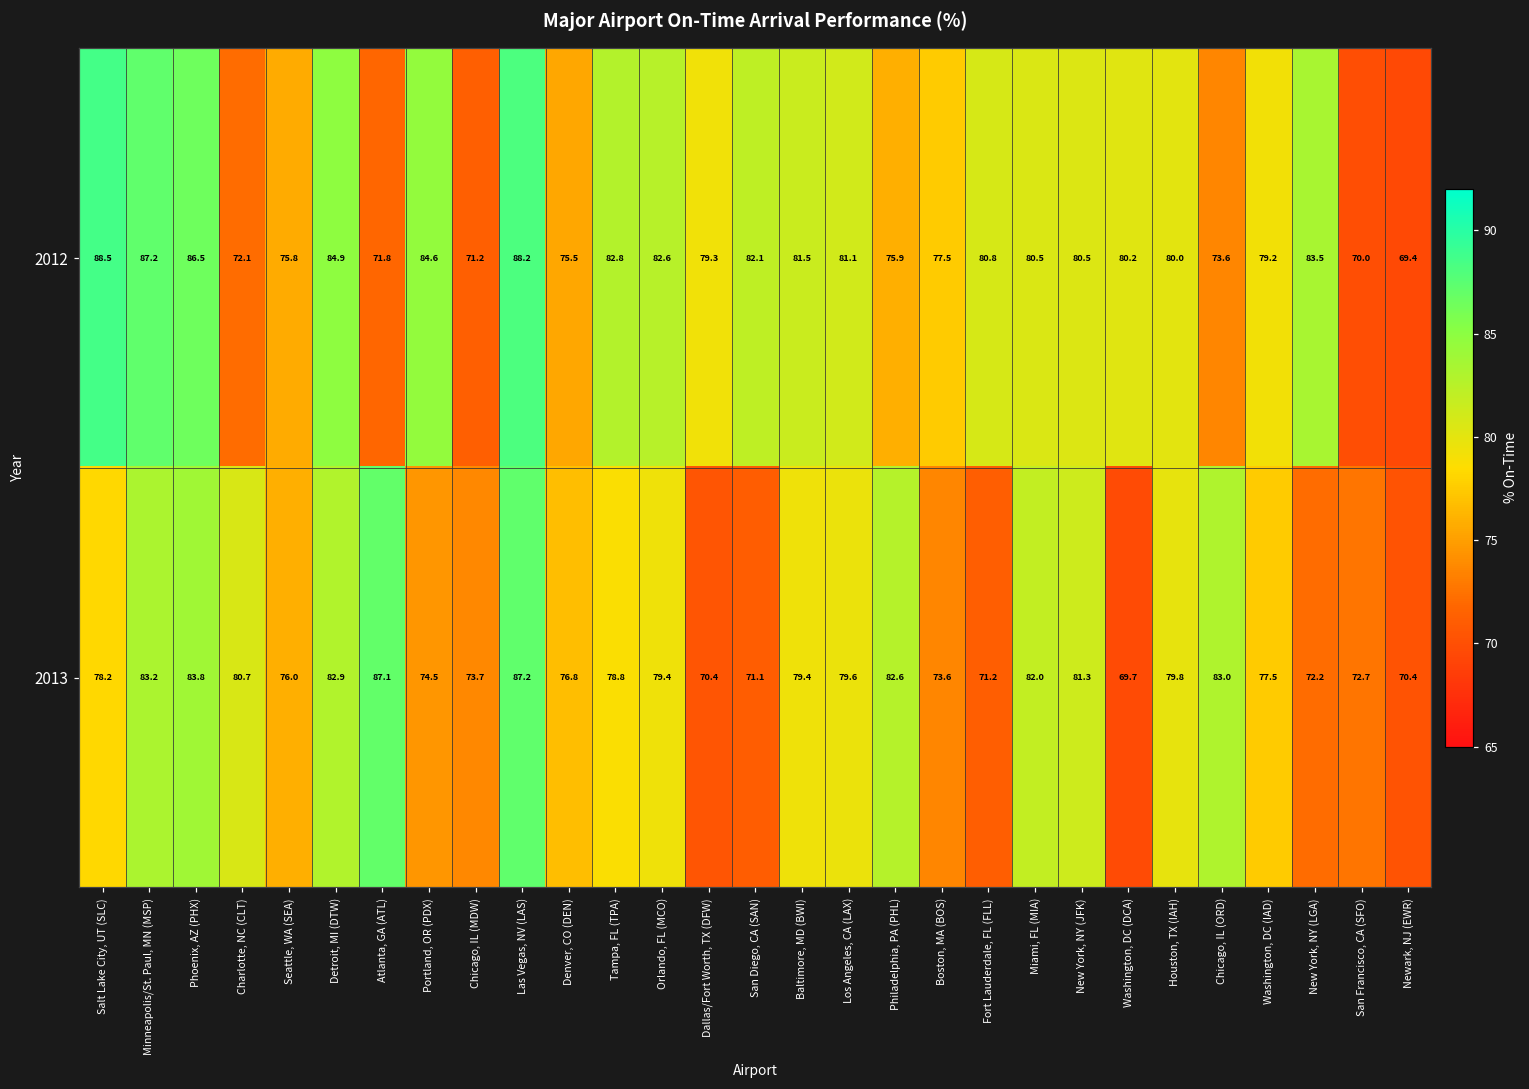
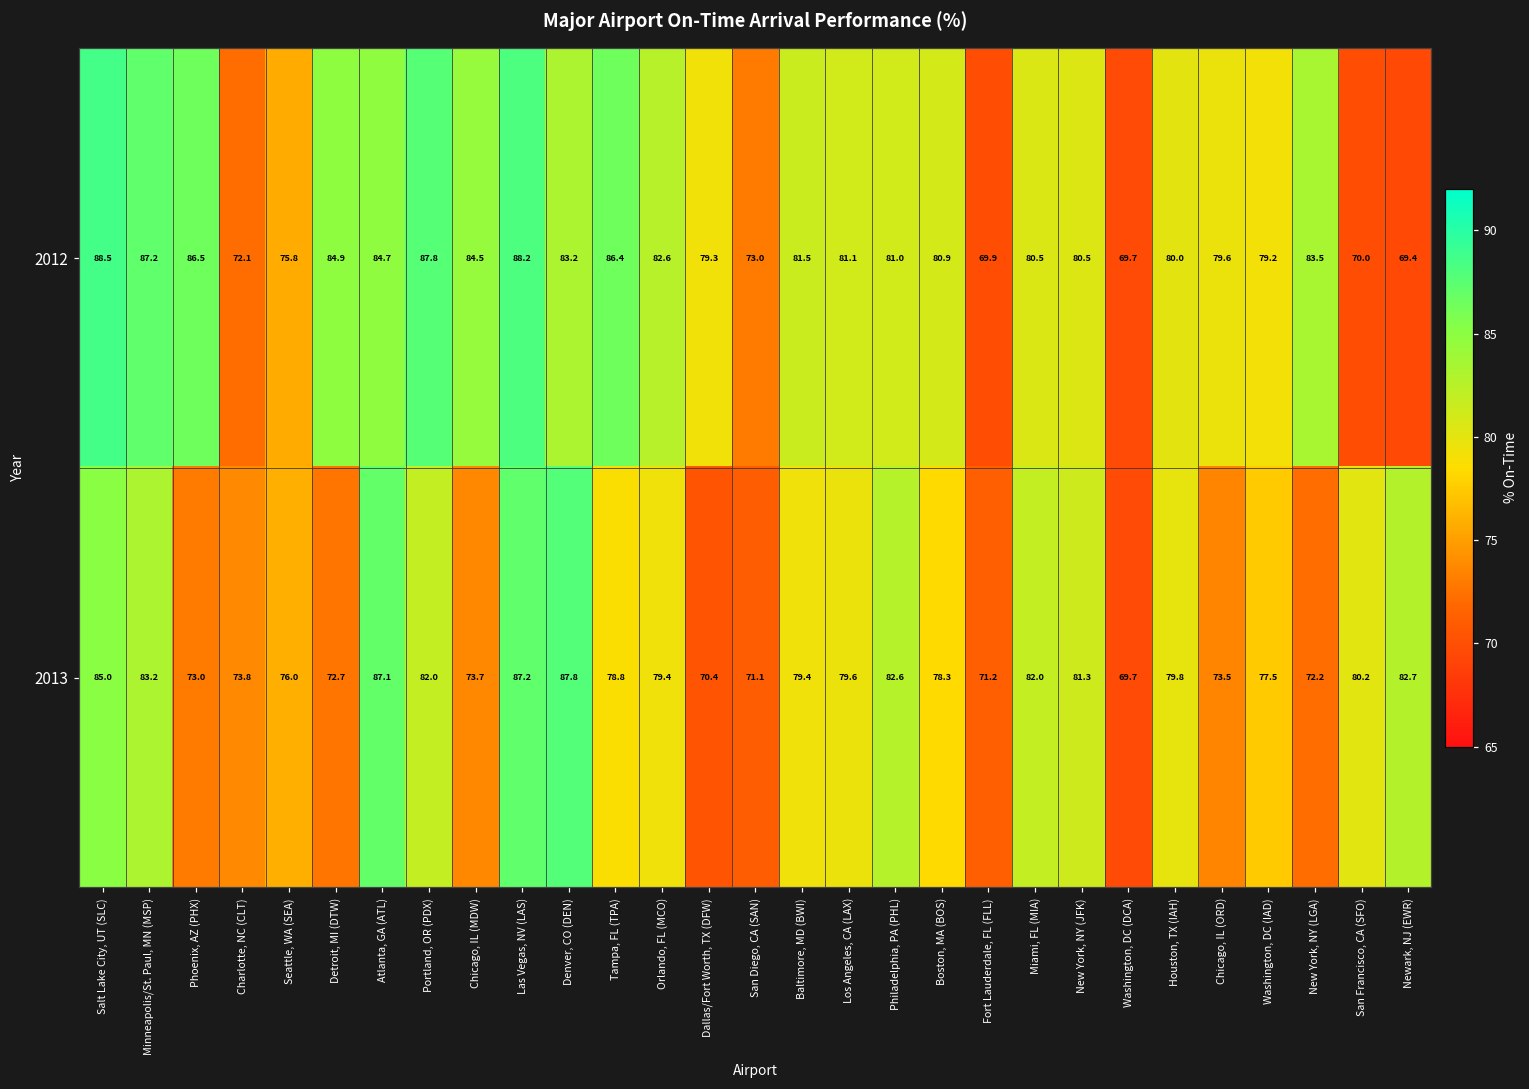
  {
    "2012": {
      "Salt Lake City, UT (SLC)": 88.5,
      "Minneapolis/St. Paul, MN (MSP)": 87.2,
      "Phoenix, AZ (PHX)": 86.5,
      "Charlotte, NC (CLT)": 72.1,
      "Seattle, WA (SEA)": 75.8,
      "Detroit, MI (DTW)": 84.9,
-     "Atlanta, GA (ATL)": 71.8,
-     "Portland, OR (PDX)": 84.6,
-     "Chicago, IL (MDW)": 71.2,
+     "Atlanta, GA (ATL)": 84.7,
+     "Portland, OR (PDX)": 87.8,
+     "Chicago, IL (MDW)": 84.5,
      "Las Vegas, NV (LAS)": 88.2,
-     "Denver, CO (DEN)": 75.5,
-     "Tampa, FL (TPA)": 82.8,
+     "Denver, CO (DEN)": 83.2,
+     "Tampa, FL (TPA)": 86.4,
      "Orlando, FL (MCO)": 82.6,
      "Dallas/Fort Worth, TX (DFW)": 79.3,
-     "San Diego, CA (SAN)": 82.1,
+     "San Diego, CA (SAN)": 73.0,
      "Baltimore, MD (BWI)": 81.5,
      "Los Angeles, CA (LAX)": 81.1,
-     "Philadelphia, PA (PHL)": 75.9,
-     "Boston, MA (BOS)": 77.5,
-     "Fort Lauderdale, FL (FLL)": 80.8,
+     "Philadelphia, PA (PHL)": 81.0,
+     "Boston, MA (BOS)": 80.9,
+     "Fort Lauderdale, FL (FLL)": 69.9,
      "Miami, FL (MIA)": 80.5,
      "New York, NY (JFK)": 80.5,
-     "Washington, DC (DCA)": 80.2,
+     "Washington, DC (DCA)": 69.7,
      "Houston, TX (IAH)": 80.0,
-     "Chicago, IL (ORD)": 73.6,
+     "Chicago, IL (ORD)": 79.6,
      "Washington, DC (IAD)": 79.2,
      "New York, NY (LGA)": 83.5,
      "San Francisco, CA (SFO)": 70.0,
      "Newark, NJ (EWR)": 69.4
    },
    "2013": {
-     "Salt Lake City, UT (SLC)": 78.2,
+     "Salt Lake City, UT (SLC)": 85.0,
      "Minneapolis/St. Paul, MN (MSP)": 83.2,
-     "Phoenix, AZ (PHX)": 83.8,
-     "Charlotte, NC (CLT)": 80.7,
+     "Phoenix, AZ (PHX)": 73.0,
+     "Charlotte, NC (CLT)": 73.8,
      "Seattle, WA (SEA)": 76.0,
-     "Detroit, MI (DTW)": 82.9,
+     "Detroit, MI (DTW)": 72.7,
      "Atlanta, GA (ATL)": 87.1,
-     "Portland, OR (PDX)": 74.5,
+     "Portland, OR (PDX)": 82.0,
      "Chicago, IL (MDW)": 73.7,
      "Las Vegas, NV (LAS)": 87.2,
-     "Denver, CO (DEN)": 76.8,
+     "Denver, CO (DEN)": 87.8,
      "Tampa, FL (TPA)": 78.8,
      "Orlando, FL (MCO)": 79.4,
      "Dallas/Fort Worth, TX (DFW)": 70.4,
      "San Diego, CA (SAN)": 71.1,
      "Baltimore, MD (BWI)": 79.4,
      "Los Angeles, CA (LAX)": 79.6,
      "Philadelphia, PA (PHL)": 82.6,
-     "Boston, MA (BOS)": 73.6,
+     "Boston, MA (BOS)": 78.3,
      "Fort Lauderdale, FL (FLL)": 71.2,
      "Miami, FL (MIA)": 82.0,
      "New York, NY (JFK)": 81.3,
      "Washington, DC (DCA)": 69.7,
      "Houston, TX (IAH)": 79.8,
-     "Chicago, IL (ORD)": 83.0,
+     "Chicago, IL (ORD)": 73.5,
      "Washington, DC (IAD)": 77.5,
      "New York, NY (LGA)": 72.2,
-     "San Francisco, CA (SFO)": 72.7,
-     "Newark, NJ (EWR)": 70.4
+     "San Francisco, CA (SFO)": 80.2,
+     "Newark, NJ (EWR)": 82.7
    }
  }
